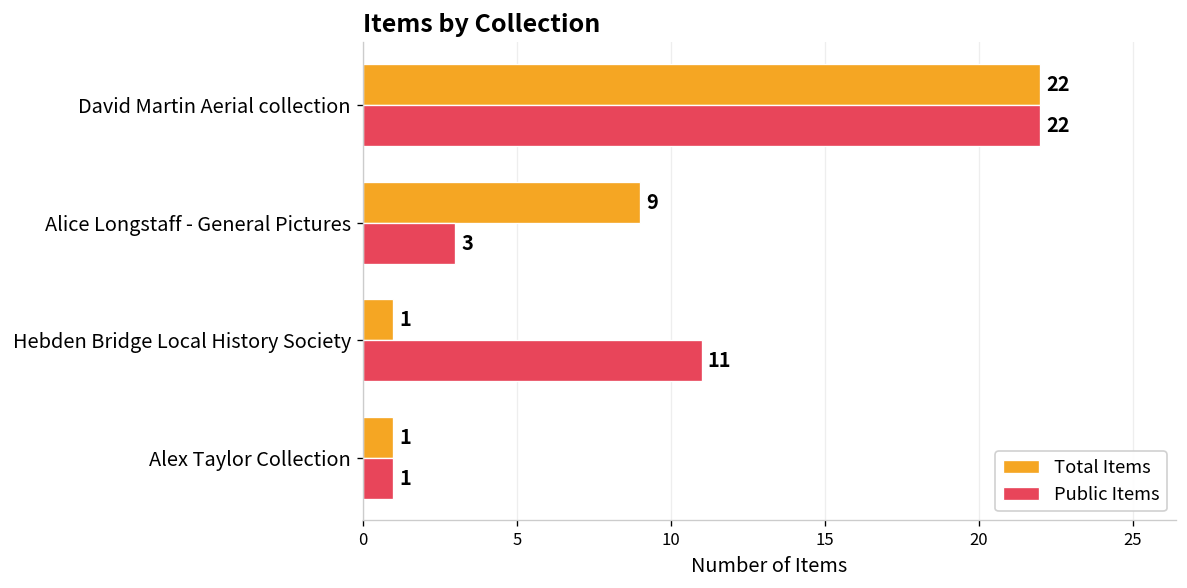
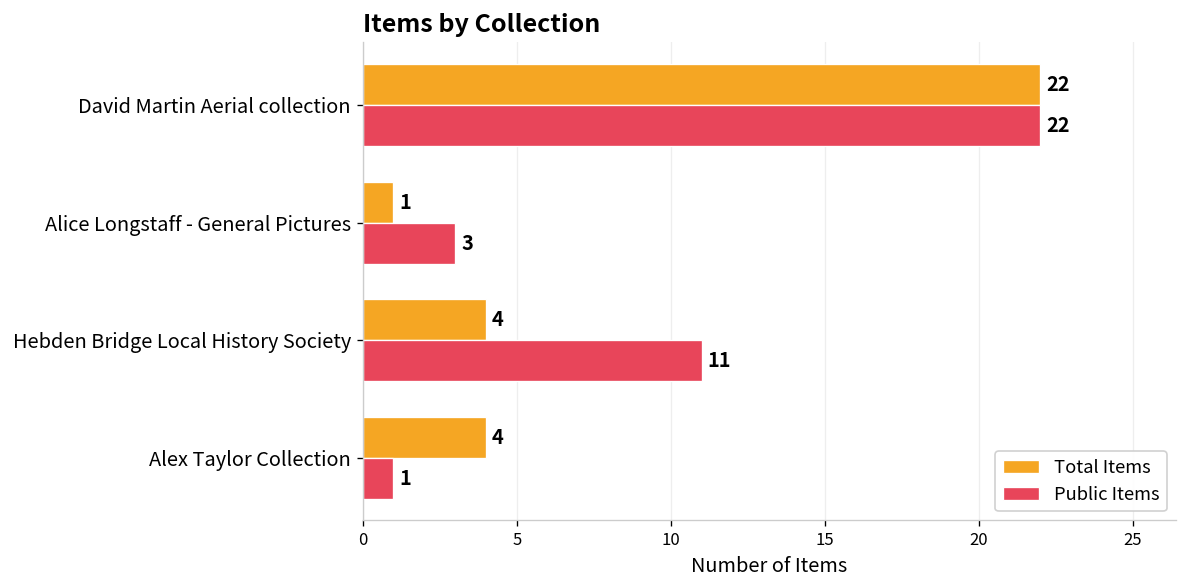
  {
    "Total Items": {
      "David Martin Aerial collection": 22,
-     "Alice Longstaff - General Pictures": 9,
-     "Hebden Bridge Local History Society": 1,
-     "Alex Taylor Collection": 1
+     "Alice Longstaff - General Pictures": 1,
+     "Hebden Bridge Local History Society": 4,
+     "Alex Taylor Collection": 4
    },
    "Public Items": {
      "David Martin Aerial collection": 22,
      "Alice Longstaff - General Pictures": 3,
      "Hebden Bridge Local History Society": 11,
      "Alex Taylor Collection": 1
    }
  }
